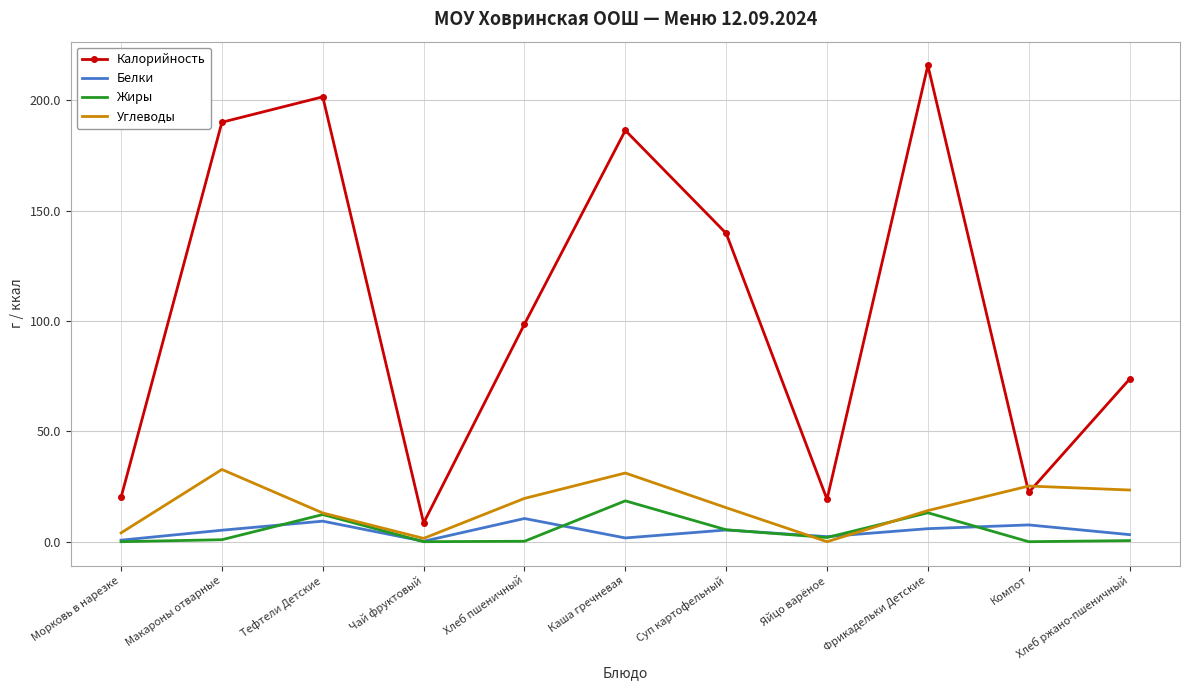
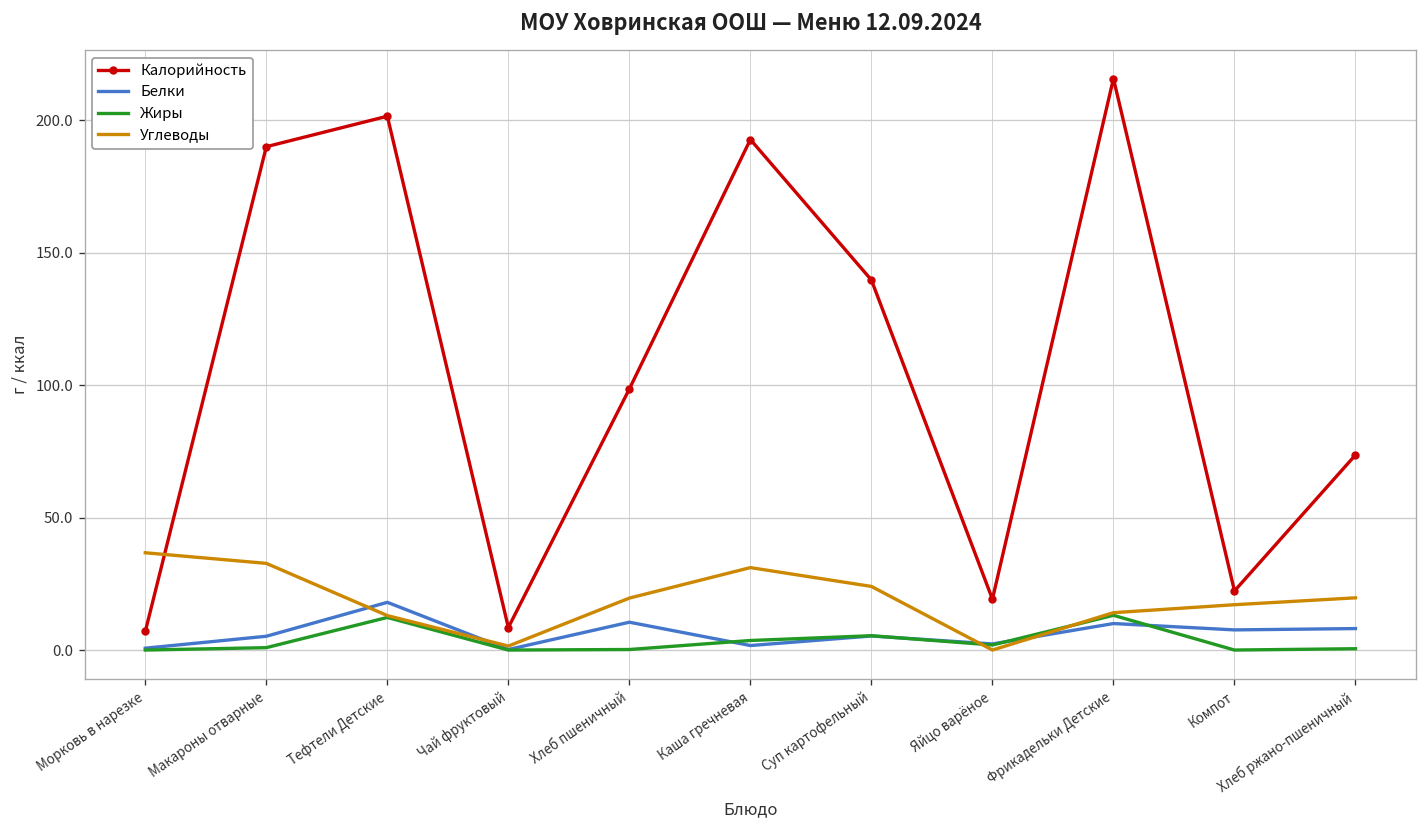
  {
    "Калорийность": {
-     "Морковь в нарезке": 20,
+     "Морковь в нарезке": 7,
      "Макароны отварные": 190,
      "Тефтели Детские": 202,
      "Чай фруктовый": 9,
      "Хлеб пшеничный": 99,
-     "Каша гречневая": 186,
+     "Каша гречневая": 193,
      "Суп картофельный": 140,
      "Яйцо варёное": 19,
      "Фрикадельки Детские": 216,
      "Компот": 22,
      "Хлеб ржано-пшеничный": 74
    },
    "Белки": {
      "Макароны отварные": 5,
-     "Тефтели Детские": 9,
+     "Тефтели Детские": 18,
      "Хлеб пшеничный": 11,
      "Каша гречневая": 2,
-     "Фрикадельки Детские": 6,
+     "Фрикадельки Детские": 10,
      "Компот": 8,
-     "Хлеб ржано-пшеничный": 3
+     "Хлеб ржано-пшеничный": 8
    },
    "Жиры": {
      "Макароны отварные": 1,
      "Хлеб пшеничный": 0,
-     "Каша гречневая": 19,
+     "Каша гречневая": 4,
      "Компот": 0,
      "Хлеб ржано-пшеничный": 1
    },
    "Углеводы": {
-     "Морковь в нарезке": 4,
+     "Морковь в нарезке": 37,
      "Макароны отварные": 33,
      "Чай фруктовый": 2,
      "Хлеб пшеничный": 20,
      "Каша гречневая": 31,
-     "Суп картофельный": 16,
+     "Суп картофельный": 24,
      "Яйцо варёное": 0,
-     "Компот": 25,
-     "Хлеб ржано-пшеничный": 24
+     "Компот": 17,
+     "Хлеб ржано-пшеничный": 20
    }
  }
